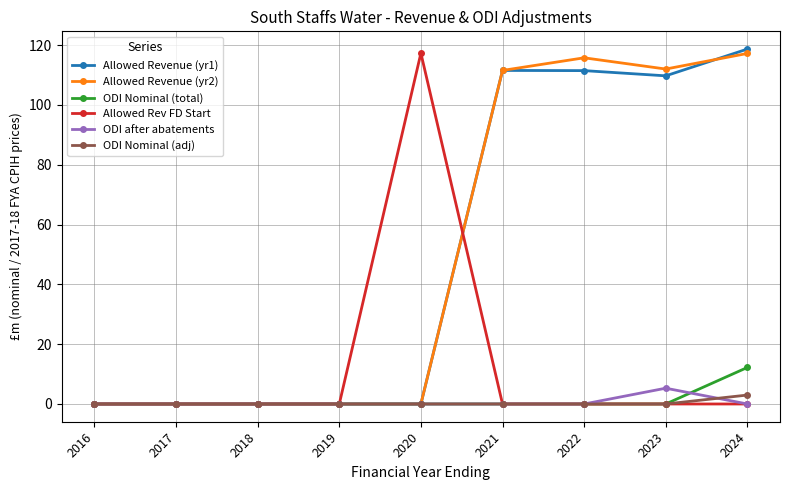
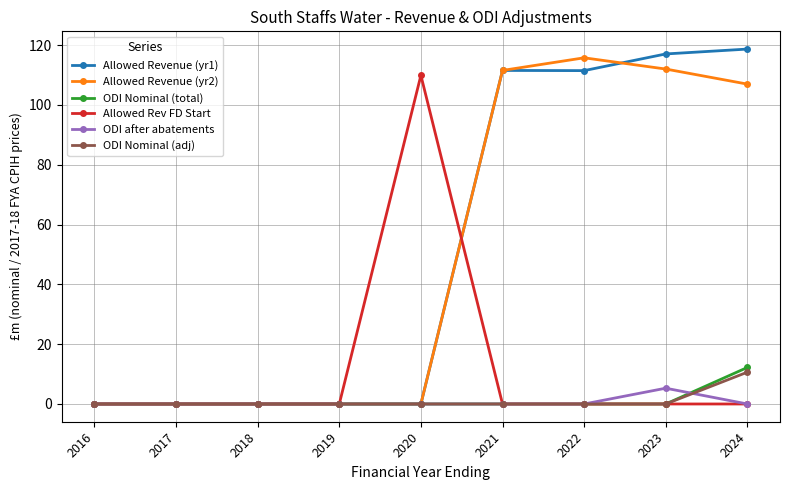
  {
    "Allowed Revenue (yr1)": {
      "2022": 111,
-     "2023": 110,
+     "2023": 117,
      "2024": 119
    },
    "Allowed Revenue (yr2)": {
      "2022": 116,
      "2023": 112,
-     "2024": 117
+     "2024": 107
    },
    "ODI Nominal (total)": {
      "2024": 12
    },
    "Allowed Rev FD Start": {
-     "2020": 117
+     "2020": 110
    },
    "ODI after abatements": {
      "2023": 5
    },
    "ODI Nominal (adj)": {
-     "2024": 3
+     "2024": 11
    }
  }
